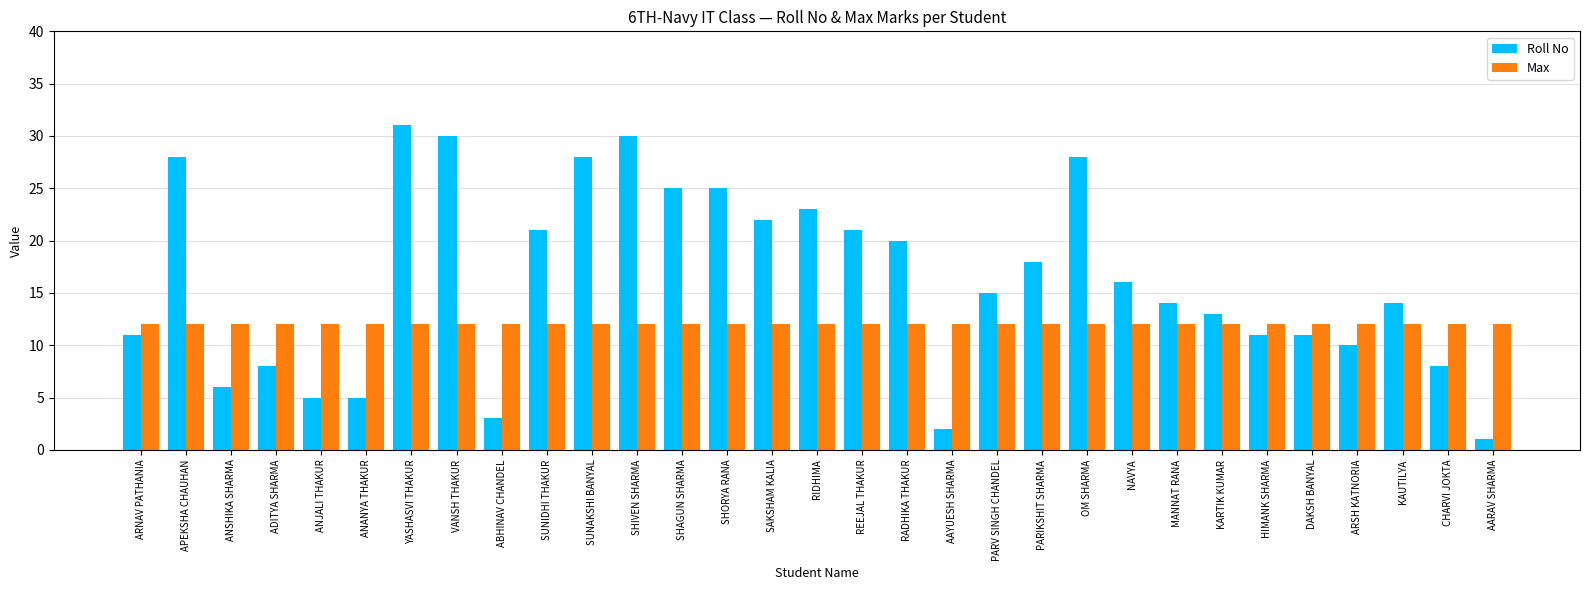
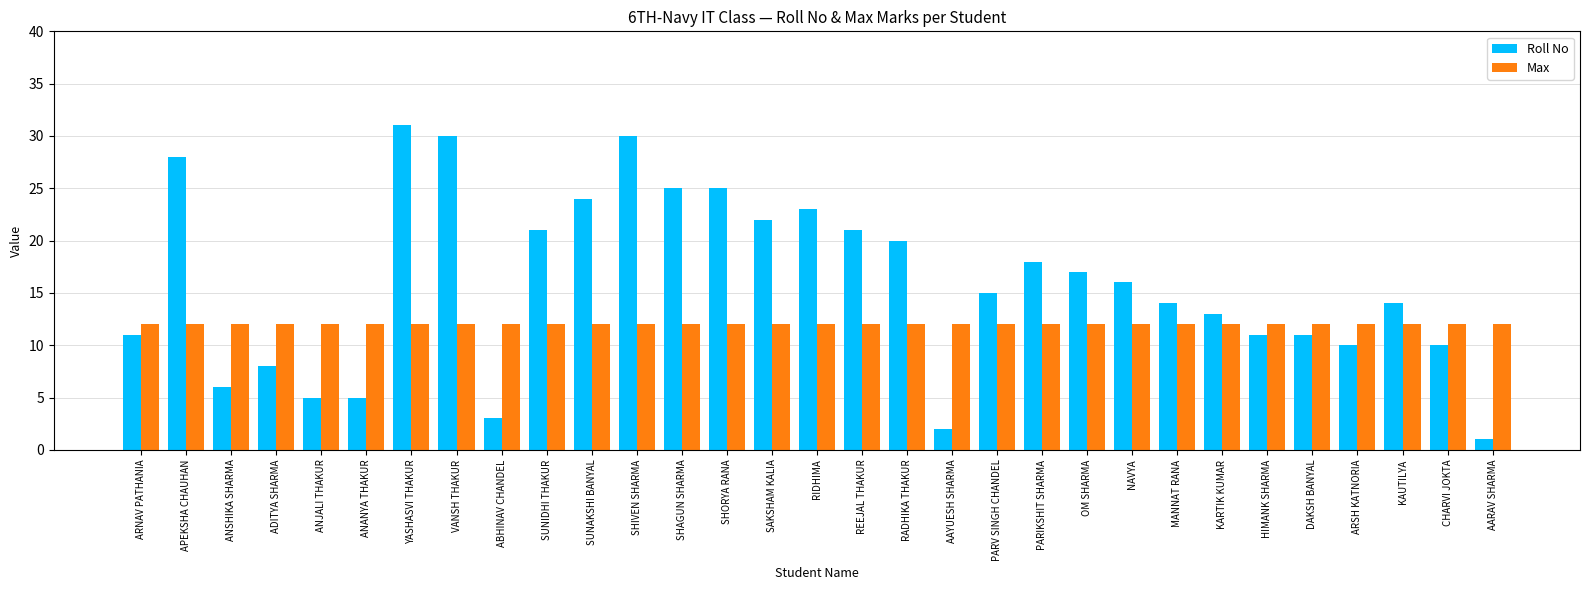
  {
    "Roll No": {
      "ARNAV PATHANIA": 11,
      "APEKSHA CHAUHAN": 28,
      "ANSHIKA SHARMA": 6,
      "ADITYA SHARMA": 8,
      "ANJALI THAKUR": 5,
      "ANANYA THAKUR": 5,
      "YASHASVI THAKUR": 31,
      "VANSH THAKUR": 30,
      "ABHINAV CHANDEL": 3,
      "SUNIDHI THAKUR": 21,
-     "SUNAKSHI BANYAL": 28,
+     "SUNAKSHI BANYAL": 24,
      "SHIVEN SHARMA": 30,
      "SHAGUN SHARMA": 25,
      "SHORYA RANA": 25,
      "SAKSHAM KALIA": 22,
      "RIDHIMA": 23,
      "REEJAL THAKUR": 21,
      "RADHIKA THAKUR": 20,
      "AAYUESH SHARMA": 2,
      "PARV SINGH CHANDEL": 15,
      "PARIKSHIT SHARMA": 18,
-     "OM SHARMA": 28,
+     "OM SHARMA": 17,
      "NAVYA": 16,
      "MANNAT RANA": 14,
      "KARTIK KUMAR": 13,
      "HIMANK SHARMA": 11,
      "DAKSH BANYAL": 11,
      "ARSH KATNORIA": 10,
      "KAUTILYA": 14,
-     "CHARVI JOKTA": 8,
+     "CHARVI JOKTA": 10,
      "AARAV SHARMA": 1
    },
    "Max": {
      "ARNAV PATHANIA": 12,
      "APEKSHA CHAUHAN": 12,
      "ANSHIKA SHARMA": 12,
      "ADITYA SHARMA": 12,
      "ANJALI THAKUR": 12,
      "ANANYA THAKUR": 12,
      "YASHASVI THAKUR": 12,
      "VANSH THAKUR": 12,
      "ABHINAV CHANDEL": 12,
      "SUNIDHI THAKUR": 12,
      "SUNAKSHI BANYAL": 12,
      "SHIVEN SHARMA": 12,
      "SHAGUN SHARMA": 12,
      "SHORYA RANA": 12,
      "SAKSHAM KALIA": 12,
      "RIDHIMA": 12,
      "REEJAL THAKUR": 12,
      "RADHIKA THAKUR": 12,
      "AAYUESH SHARMA": 12,
      "PARV SINGH CHANDEL": 12,
      "PARIKSHIT SHARMA": 12,
      "OM SHARMA": 12,
      "NAVYA": 12,
      "MANNAT RANA": 12,
      "KARTIK KUMAR": 12,
      "HIMANK SHARMA": 12,
      "DAKSH BANYAL": 12,
      "ARSH KATNORIA": 12,
      "KAUTILYA": 12,
      "CHARVI JOKTA": 12,
      "AARAV SHARMA": 12
    }
  }
